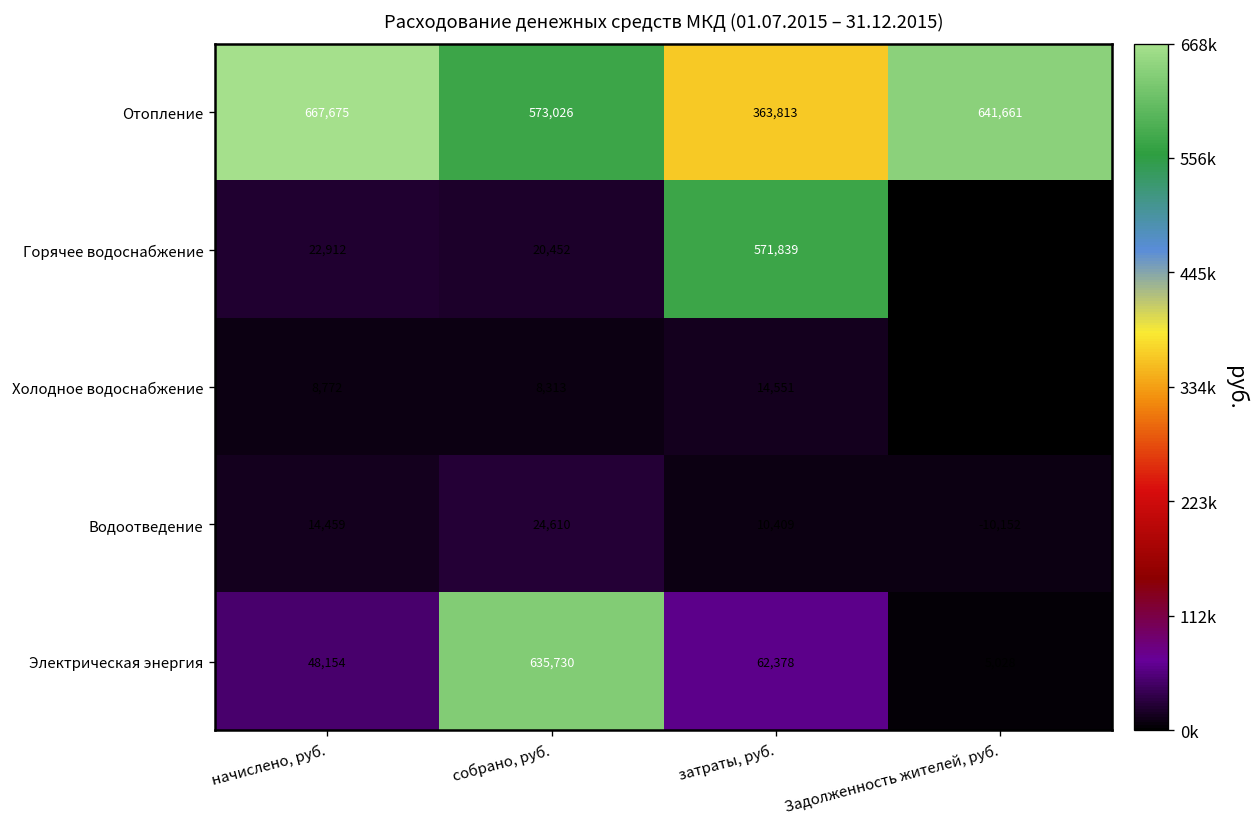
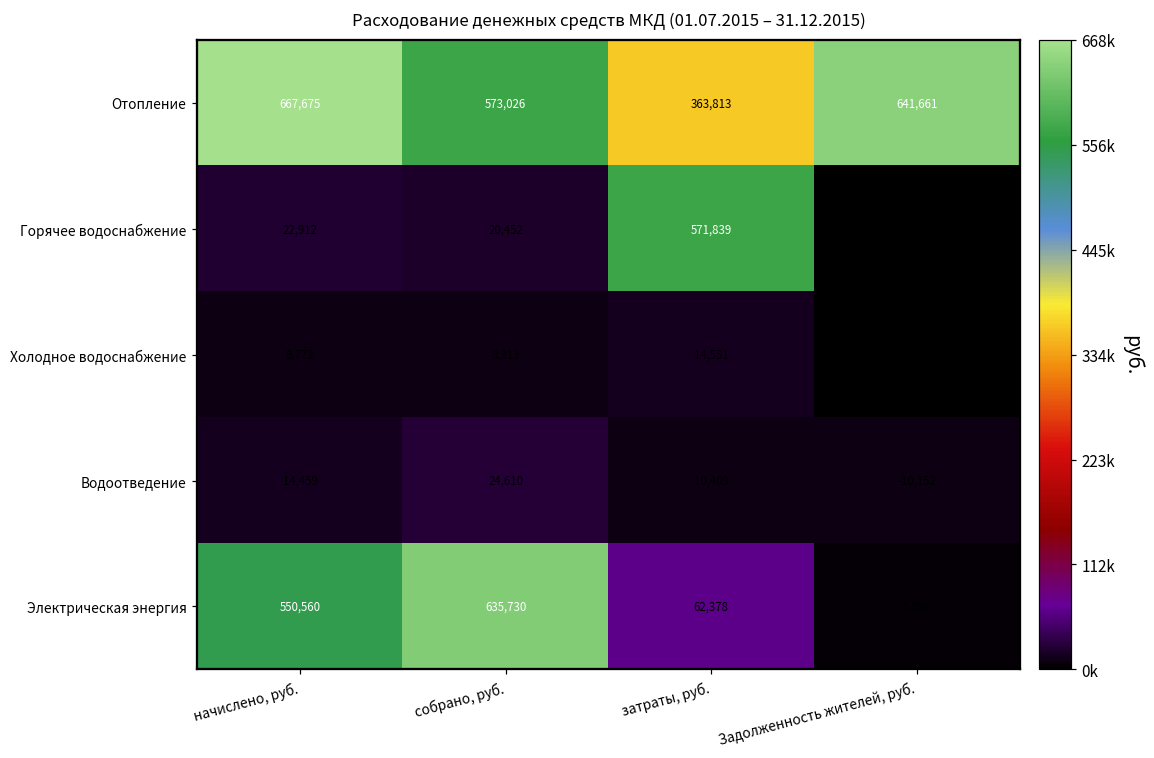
  {
    "Отопление": {
      "начислено, руб.": "667,675",
      "собрано, руб.": "573,026",
      "затраты, руб.": "363,813",
      "Задолженность жителей, руб.": "641,661"
    },
    "Горячее водоснабжение": {
      "начислено, руб.": "22,912",
      "затраты, руб.": "571,839"
    },
    "Водоотведение": {
      "собрано, руб.": "24,610"
    },
    "Электрическая энергия": {
-     "начислено, руб.": "48,154",
+     "начислено, руб.": "550,560",
      "собрано, руб.": "635,730",
      "затраты, руб.": "62,378"
    }
  }
